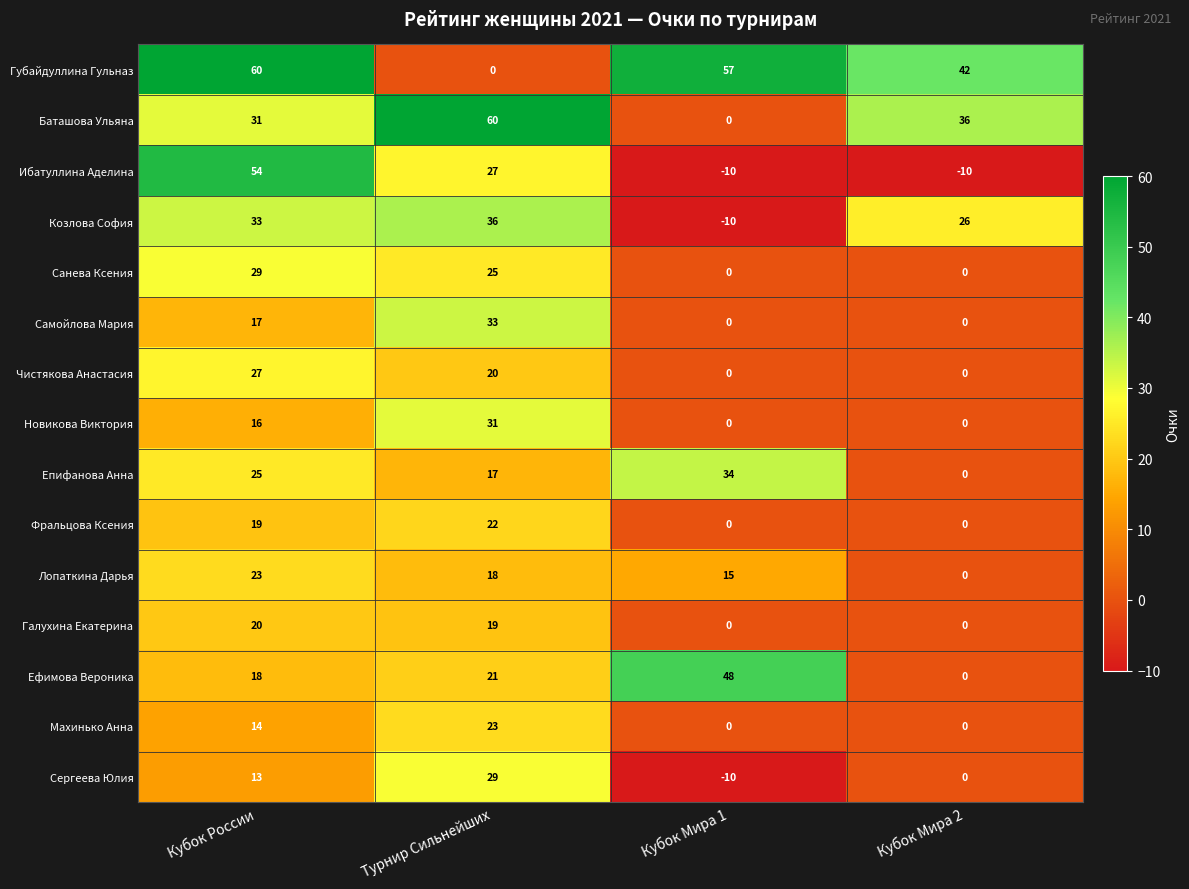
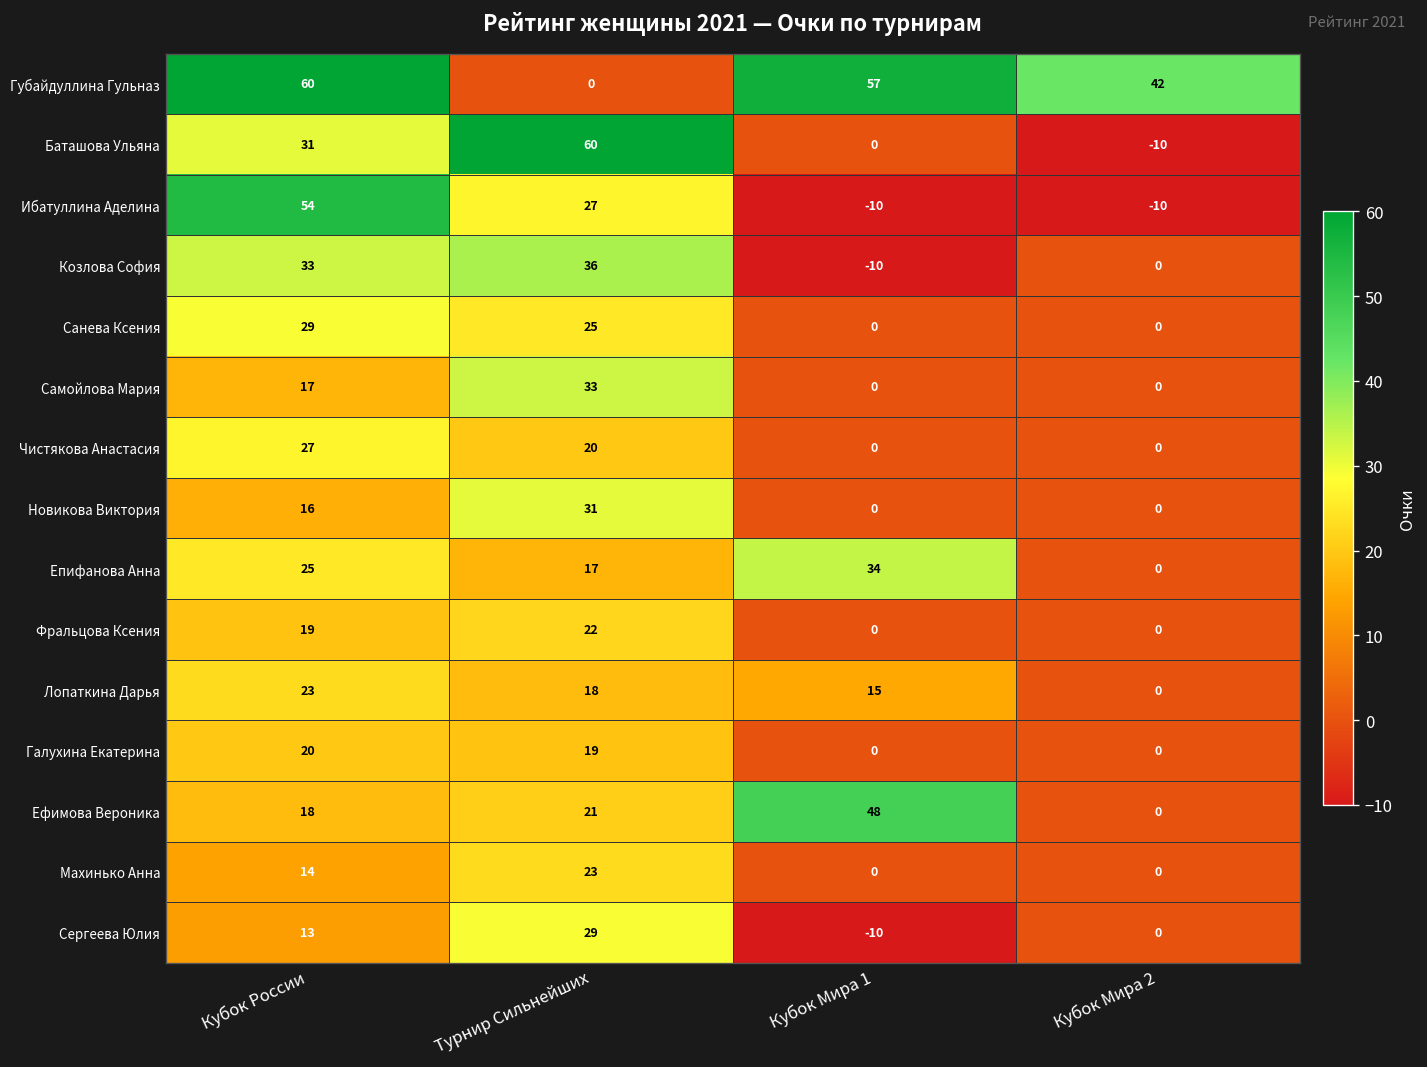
  {
    "Губайдуллина Гульназ": {
      "Кубок России": 60,
      "Турнир Сильнейших": 0,
      "Кубок Мира 1": 57,
      "Кубок Мира 2": 42
    },
    "Баташова Ульяна": {
      "Кубок России": 31,
      "Турнир Сильнейших": 60,
      "Кубок Мира 1": 0,
-     "Кубок Мира 2": 36
+     "Кубок Мира 2": -10
    },
    "Ибатуллина Аделина": {
      "Кубок России": 54,
      "Турнир Сильнейших": 27,
      "Кубок Мира 1": -10,
      "Кубок Мира 2": -10
    },
    "Козлова София": {
      "Кубок России": 33,
      "Турнир Сильнейших": 36,
      "Кубок Мира 1": -10,
-     "Кубок Мира 2": 26
+     "Кубок Мира 2": 0
    },
    "Санева Ксения": {
      "Кубок России": 29,
      "Турнир Сильнейших": 25,
      "Кубок Мира 1": 0,
      "Кубок Мира 2": 0
    },
    "Самойлова Мария": {
      "Кубок России": 17,
      "Турнир Сильнейших": 33,
      "Кубок Мира 1": 0,
      "Кубок Мира 2": 0
    },
    "Чистякова Анастасия": {
      "Кубок России": 27,
      "Турнир Сильнейших": 20,
      "Кубок Мира 1": 0,
      "Кубок Мира 2": 0
    },
    "Новикова Виктория": {
      "Кубок России": 16,
      "Турнир Сильнейших": 31,
      "Кубок Мира 1": 0,
      "Кубок Мира 2": 0
    },
    "Епифанова Анна": {
      "Кубок России": 25,
      "Турнир Сильнейших": 17,
      "Кубок Мира 1": 34,
      "Кубок Мира 2": 0
    },
    "Фральцова Ксения": {
      "Кубок России": 19,
      "Турнир Сильнейших": 22,
      "Кубок Мира 1": 0,
      "Кубок Мира 2": 0
    },
    "Лопаткина Дарья": {
      "Кубок России": 23,
      "Турнир Сильнейших": 18,
      "Кубок Мира 1": 15,
      "Кубок Мира 2": 0
    },
    "Галухина Екатерина": {
      "Кубок России": 20,
      "Турнир Сильнейших": 19,
      "Кубок Мира 1": 0,
      "Кубок Мира 2": 0
    },
    "Ефимова Вероника": {
      "Кубок России": 18,
      "Турнир Сильнейших": 21,
      "Кубок Мира 1": 48,
      "Кубок Мира 2": 0
    },
    "Махинько Анна": {
      "Кубок России": 14,
      "Турнир Сильнейших": 23,
      "Кубок Мира 1": 0,
      "Кубок Мира 2": 0
    },
    "Сергеева Юлия": {
      "Кубок России": 13,
      "Турнир Сильнейших": 29,
      "Кубок Мира 1": -10,
      "Кубок Мира 2": 0
    }
  }
